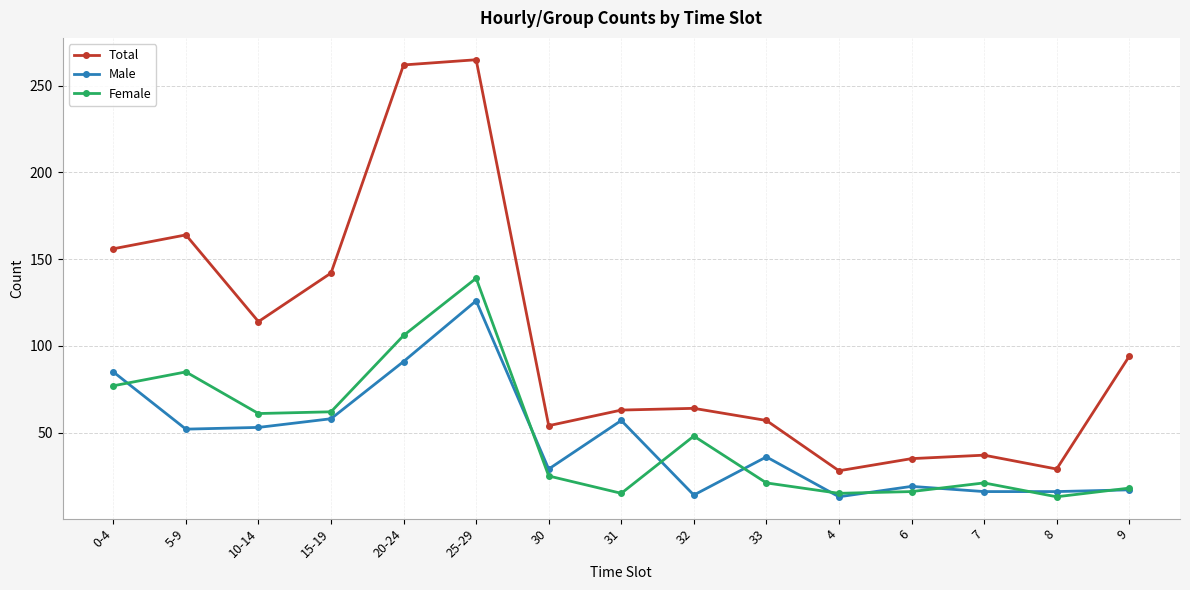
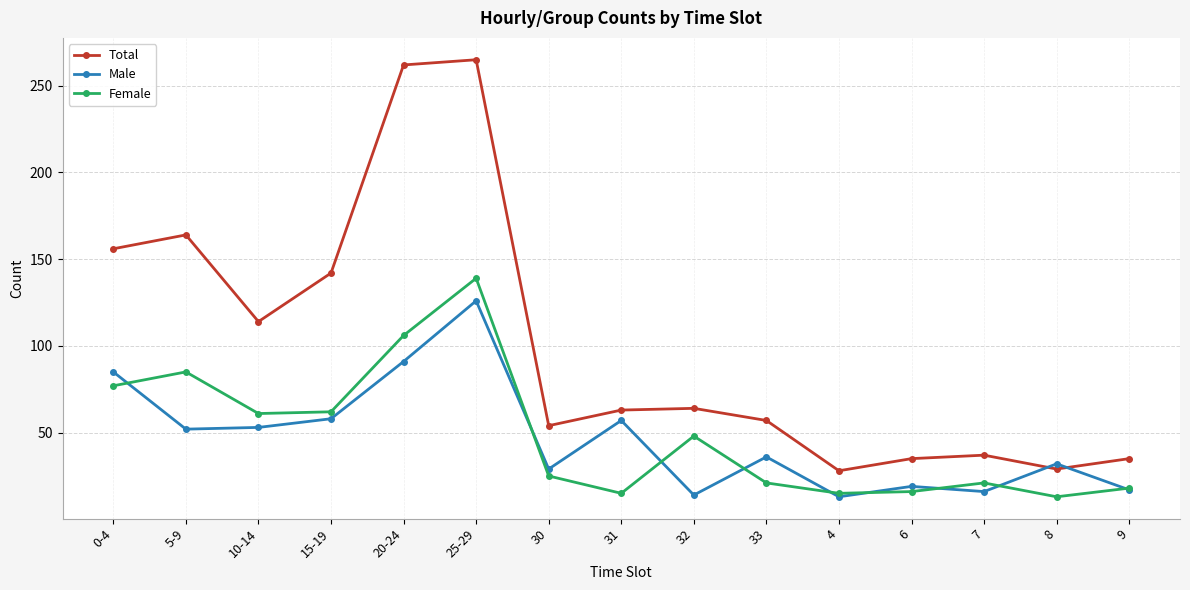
  {
    "Total": {
      "0-4": 156,
      "5-9": 164,
      "10-14": 114,
      "15-19": 142,
      "20-24": 262,
      "25-29": 265,
      "30": 54,
      "31": 63,
      "32": 64,
      "33": 57,
      "4": 28,
      "6": 35,
      "7": 37,
      "8": 29,
-     "9": 94
+     "9": 35
    },
    "Male": {
      "0-4": 85,
      "5-9": 52,
      "10-14": 53,
      "15-19": 58,
      "20-24": 91,
      "25-29": 126,
      "30": 29,
      "31": 57,
      "32": 14,
      "33": 36,
      "4": 13,
      "6": 19,
      "7": 16,
-     "8": 16
+     "8": 32
    },
    "Female": {
      "0-4": 77,
      "5-9": 85,
      "10-14": 61,
      "15-19": 62,
      "20-24": 106,
      "25-29": 139,
      "30": 25,
      "31": 15,
      "32": 48,
      "33": 21,
      "4": 15,
      "6": 16,
      "7": 21,
      "8": 13
    }
  }
